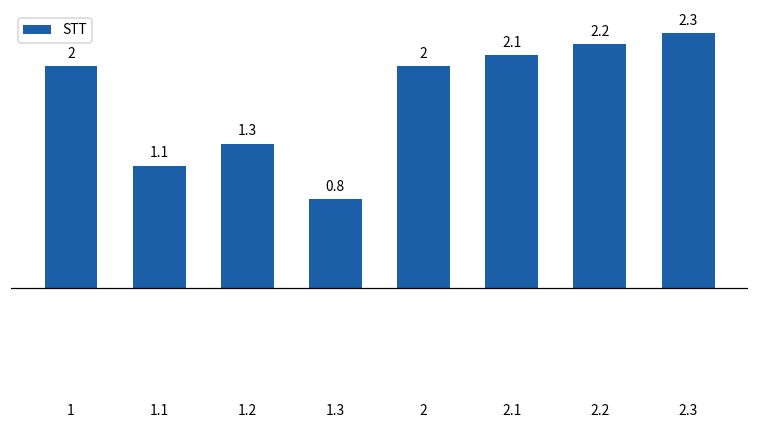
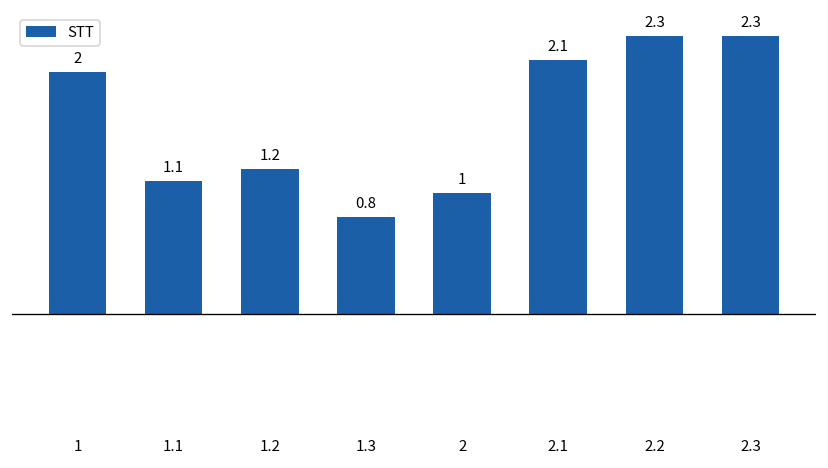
  {
    "1": 2,
    "1.1": 1.1,
-   "1.2": 1.3,
+   "1.2": 1.2,
    "1.3": 0.8,
-   "2": 2,
+   "2": 1,
    "2.1": 2.1,
-   "2.2": 2.2,
+   "2.2": 2.3,
    "2.3": 2.3
  }
